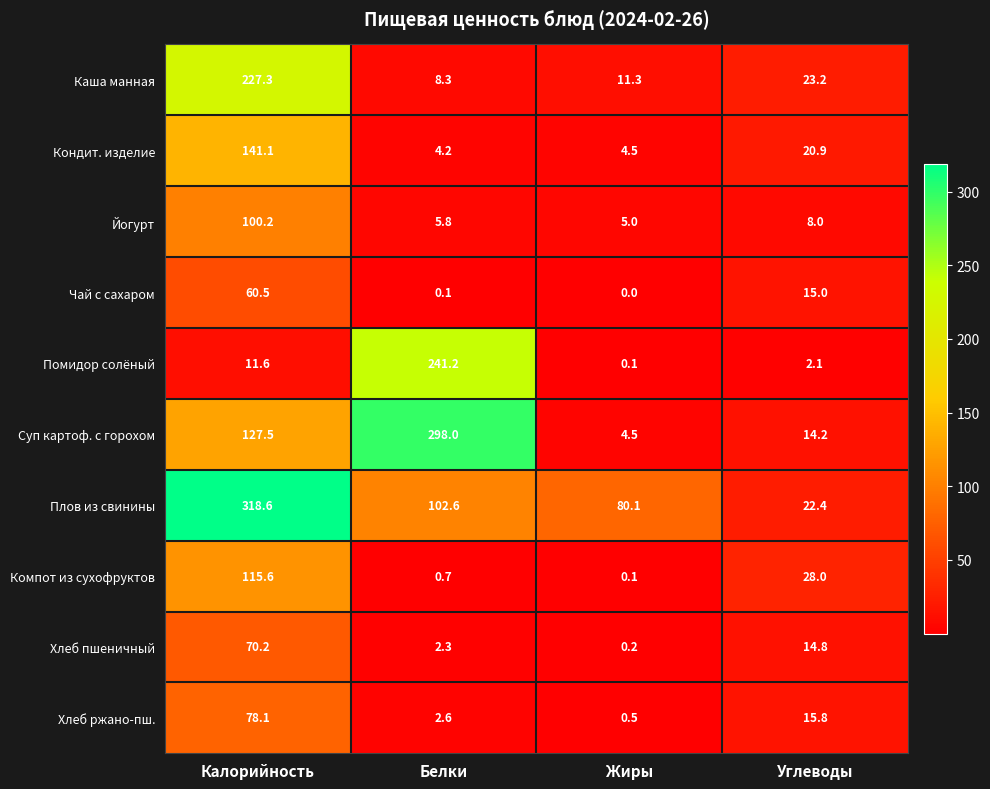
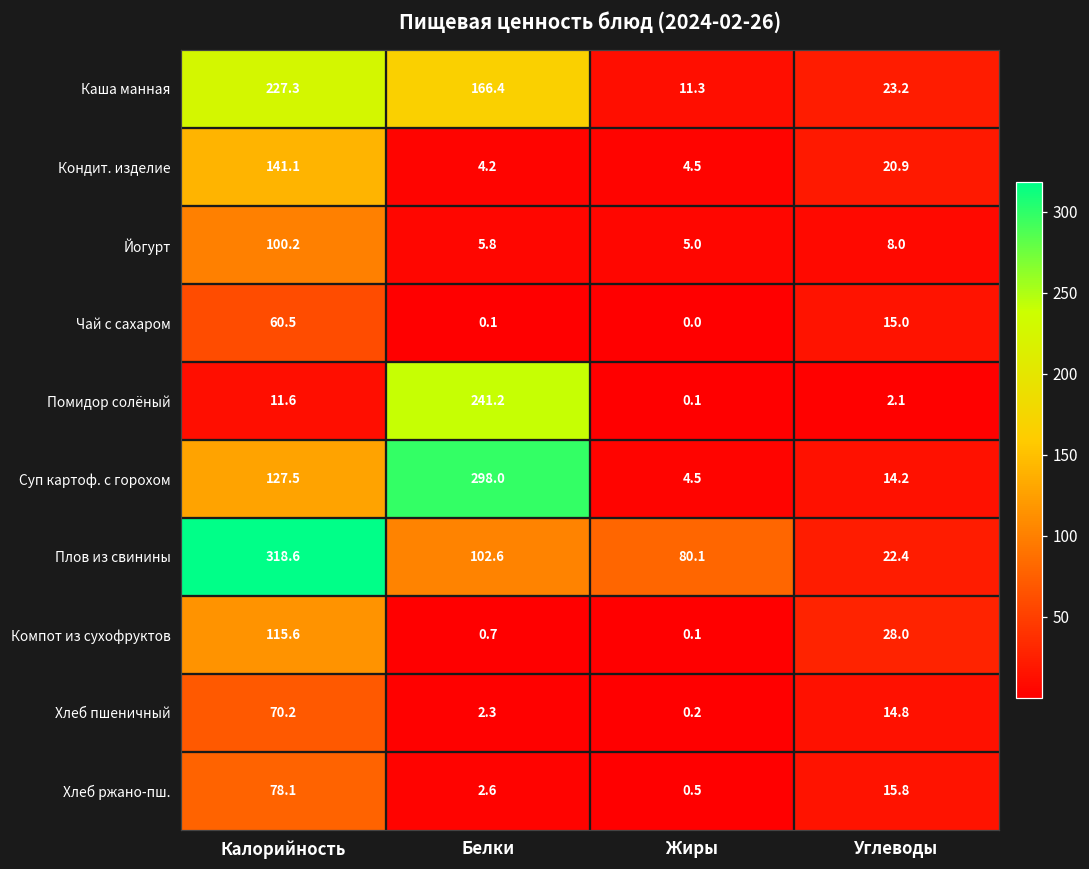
  {
    "Каша манная": {
      "Калорийность": 227.3,
-     "Белки": 8.3,
+     "Белки": 166.4,
      "Жиры": 11.3,
      "Углеводы": 23.2
    },
    "Кондит. изделие": {
      "Калорийность": 141.1,
      "Белки": 4.2,
      "Жиры": 4.5,
      "Углеводы": 20.9
    },
    "Йогурт": {
      "Калорийность": 100.2,
      "Белки": 5.8,
      "Жиры": 5.0,
      "Углеводы": 8.0
    },
    "Чай с сахаром": {
      "Калорийность": 60.5,
      "Белки": 0.1,
      "Жиры": 0.0,
      "Углеводы": 15.0
    },
    "Помидор солёный": {
      "Калорийность": 11.6,
      "Белки": 241.2,
      "Жиры": 0.1,
      "Углеводы": 2.1
    },
    "Суп картоф. с горохом": {
      "Калорийность": 127.5,
      "Белки": 298.0,
      "Жиры": 4.5,
      "Углеводы": 14.2
    },
    "Плов из свинины": {
      "Калорийность": 318.6,
      "Белки": 102.6,
      "Жиры": 80.1,
      "Углеводы": 22.4
    },
    "Компот из сухофруктов": {
      "Калорийность": 115.6,
      "Белки": 0.7,
      "Жиры": 0.1,
      "Углеводы": 28.0
    },
    "Хлеб пшеничный": {
      "Калорийность": 70.2,
      "Белки": 2.3,
      "Жиры": 0.2,
      "Углеводы": 14.8
    },
    "Хлеб ржано-пш.": {
      "Калорийность": 78.1,
      "Белки": 2.6,
      "Жиры": 0.5,
      "Углеводы": 15.8
    }
  }
